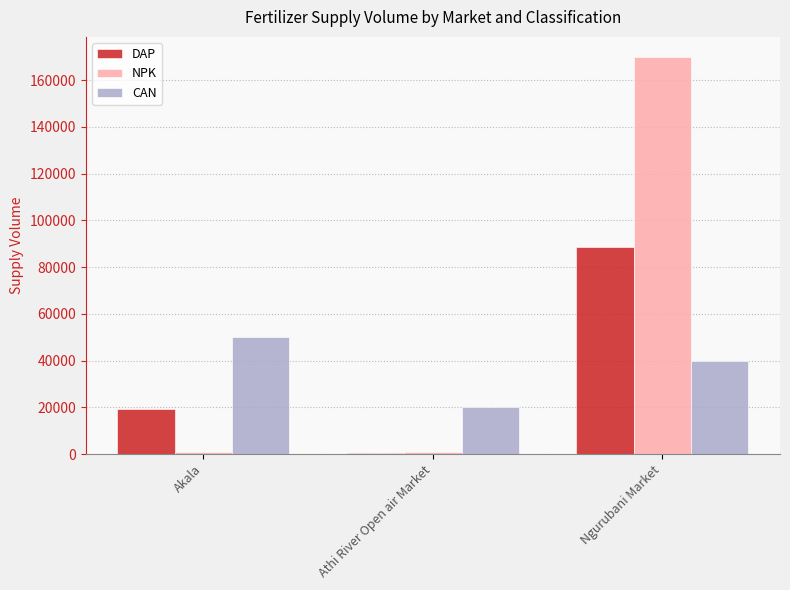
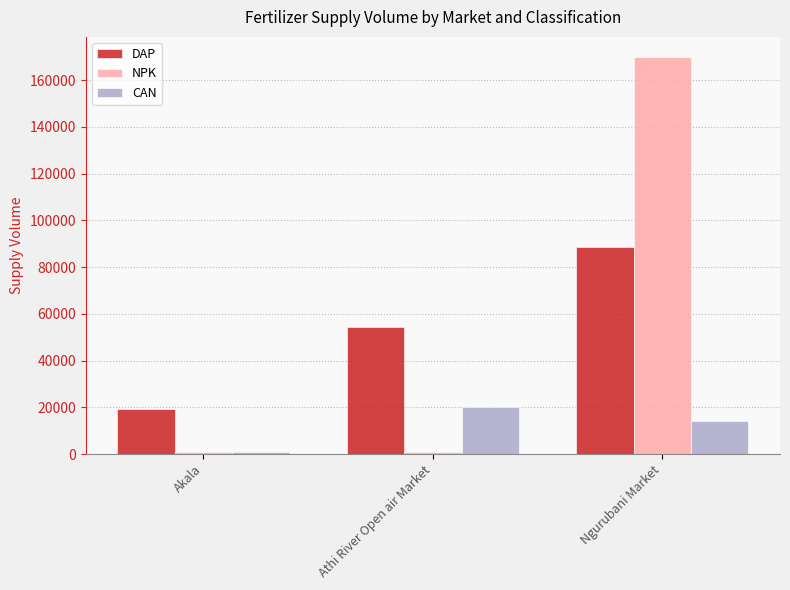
  {
    "DAP": {
      "Akala": 19000,
-     "Athi River Open air Market": 0,
+     "Athi River Open air Market": 54000,
      "Ngurubani Market": 89000
    },
    "NPK": {
      "Ngurubani Market": 170000
    },
    "CAN": {
-     "Akala": 50000,
+     "Akala": 1000,
      "Athi River Open air Market": 20000,
-     "Ngurubani Market": 40000
+     "Ngurubani Market": 14000
    }
  }
